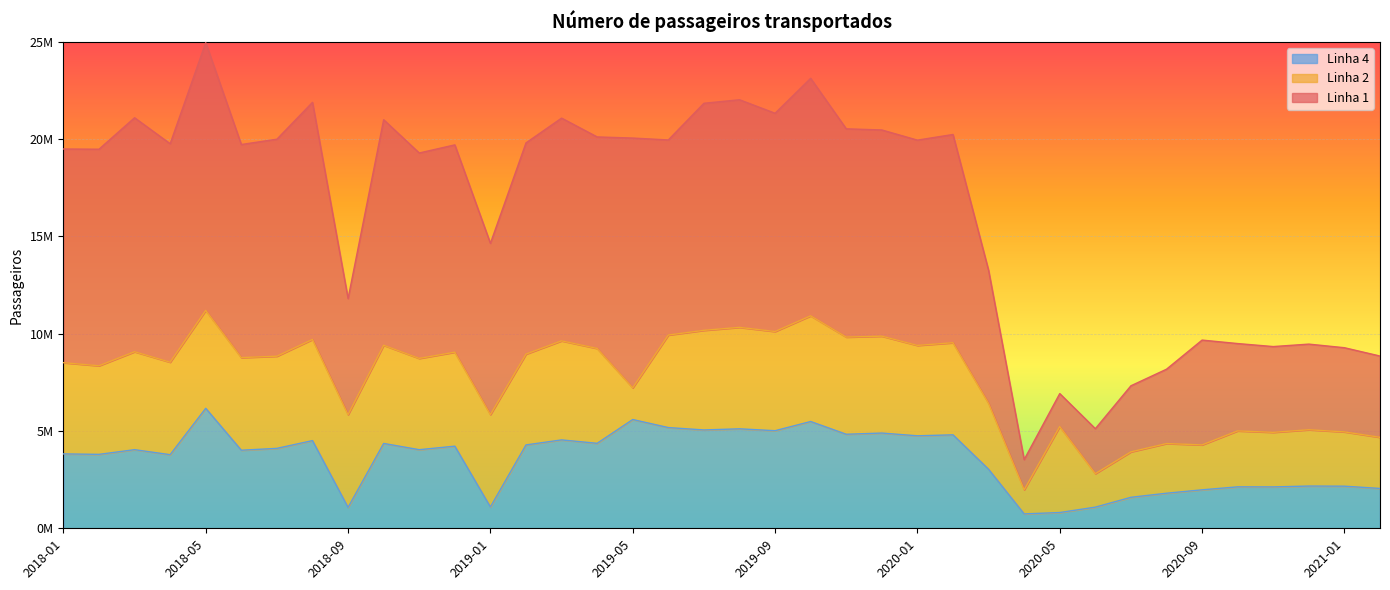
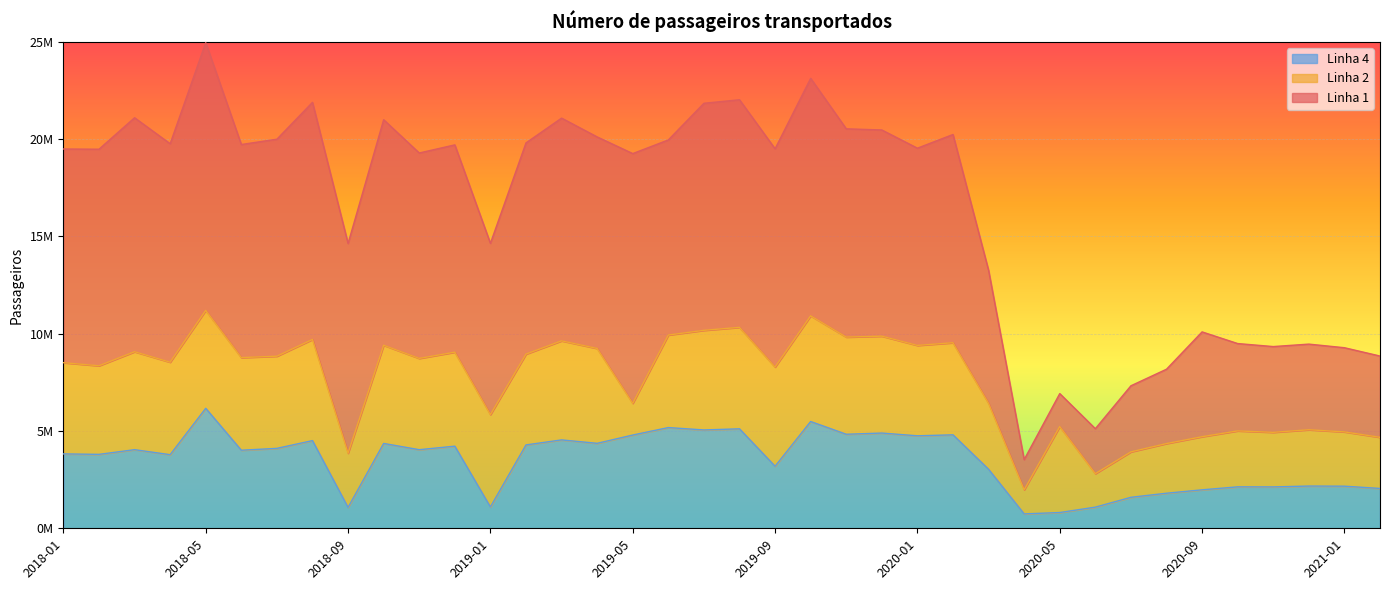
  {
    "Linha 4": {
      "2018-01": 3800000,
      "2018-05": 6200000,
      "2018-09": 1100000,
      "2019-01": 1100000,
-     "2019-05": 5600000,
-     "2019-09": 5000000,
+     "2019-05": 4800000,
+     "2019-09": 3200000,
      "2020-01": 4800000,
      "2020-05": 800000,
      "2020-09": 2000000,
      "2021-01": 2200000
    },
    "Linha 2": {
      "2018-01": 4700000,
      "2018-05": 5000000,
-     "2018-09": 4800000,
+     "2018-09": 2800000,
      "2019-01": 4700000,
      "2019-05": 1600000,
      "2019-09": 5100000,
      "2020-01": 4600000,
      "2020-05": 4400000,
-     "2020-09": 2300000,
+     "2020-09": 2700000,
      "2021-01": 2800000
    },
    "Linha 1": {
      "2018-01": 11000000,
      "2018-05": 13800000,
-     "2018-09": 6000000,
+     "2018-09": 10800000,
      "2019-01": 8800000,
      "2019-05": 12800000,
      "2019-09": 11200000,
-     "2020-01": 10600000,
+     "2020-01": 10100000,
      "2020-05": 1700000,
      "2020-09": 5400000,
      "2021-01": 4300000
    }
  }
